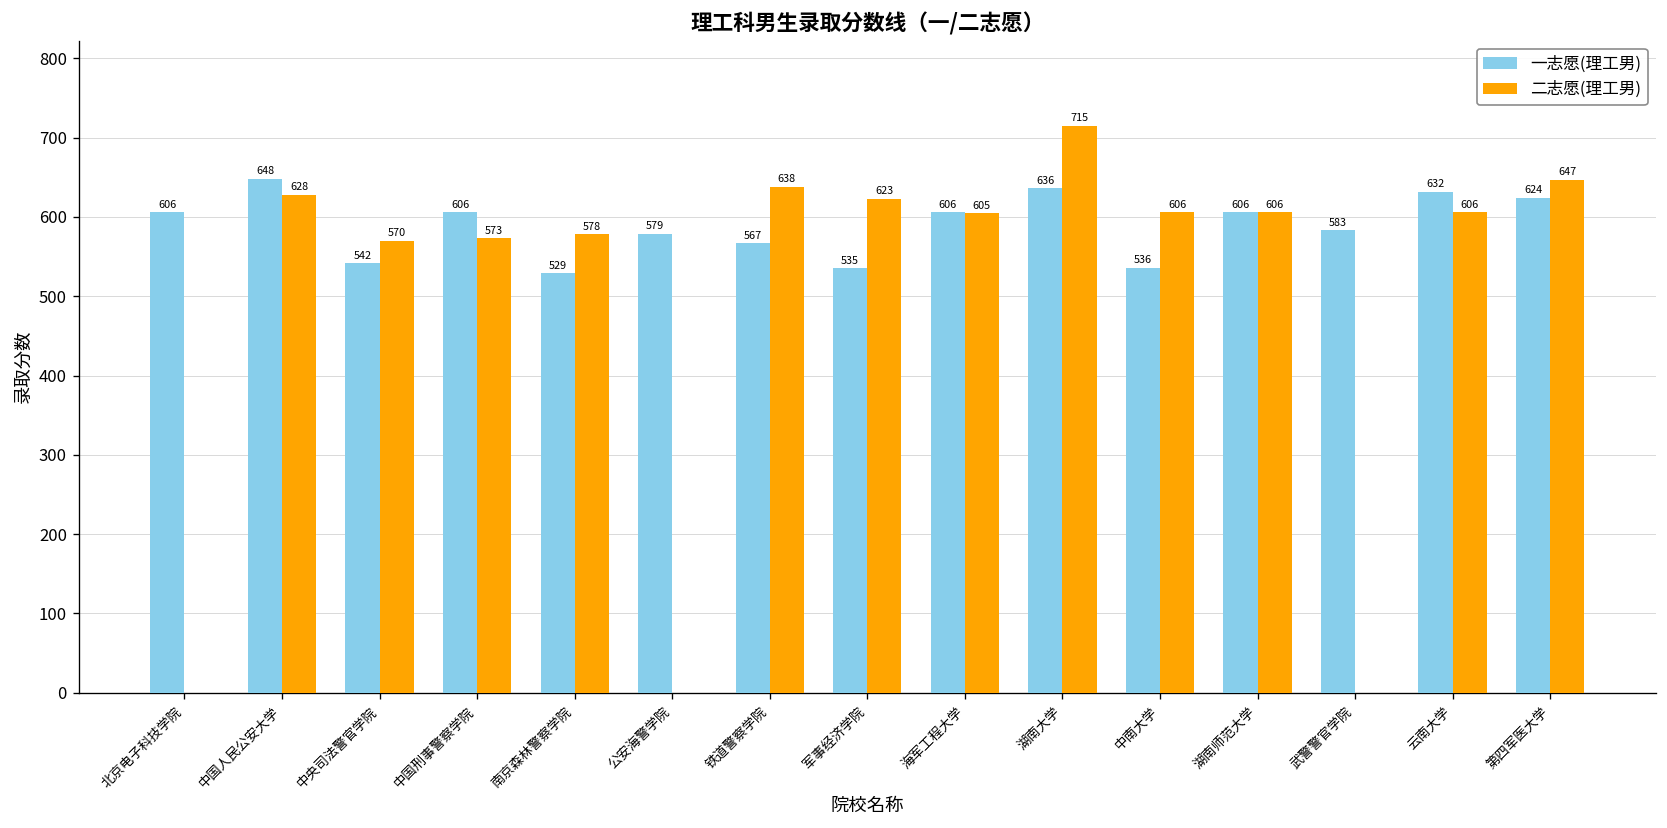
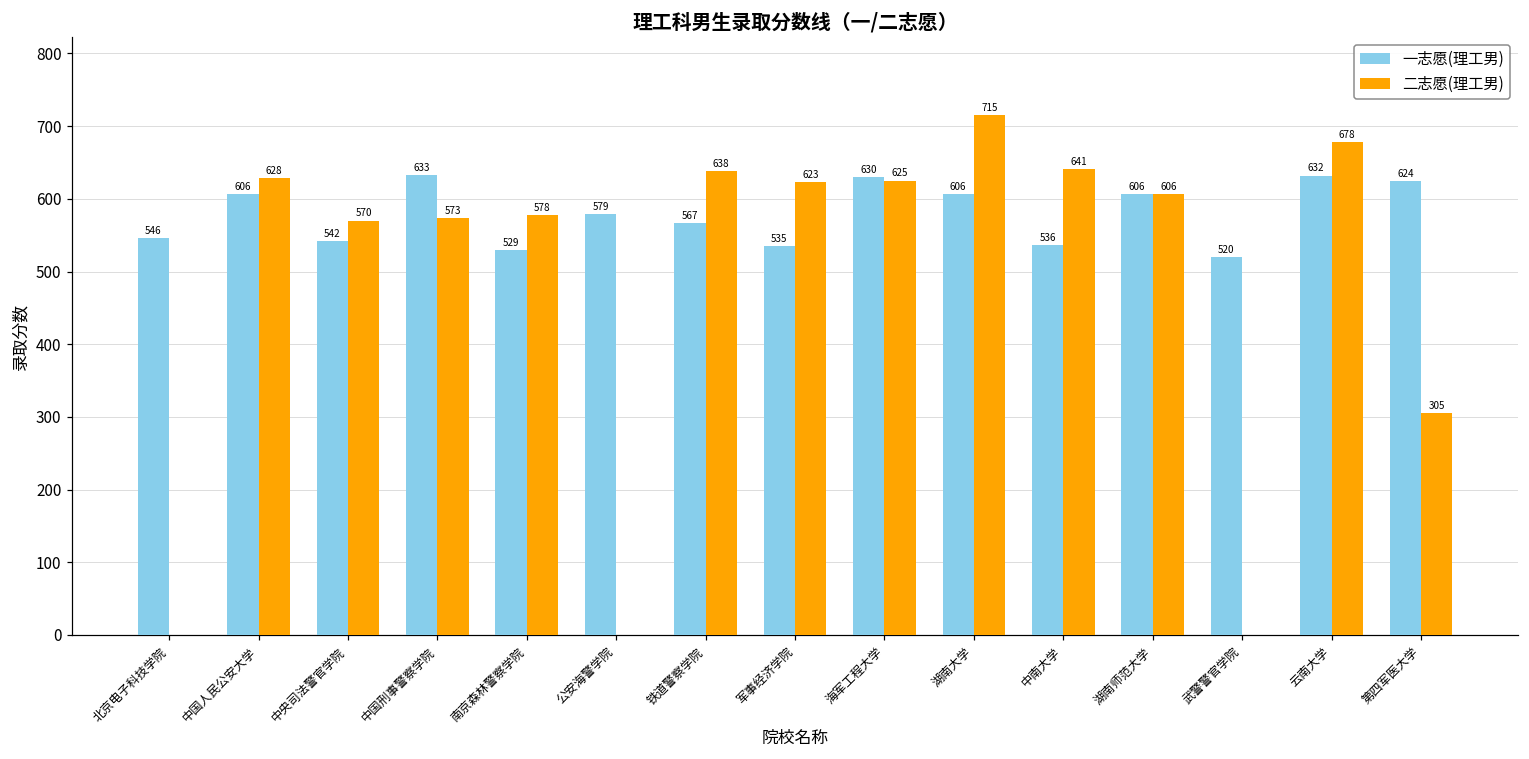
  {
    "一志愿(理工男)": {
-     "北京电子科技学院": 606,
-     "中国人民公安大学": 648,
+     "北京电子科技学院": 546,
+     "中国人民公安大学": 606,
      "中央司法警官学院": 542,
-     "中国刑事警察学院": 606,
+     "中国刑事警察学院": 633,
      "南京森林警察学院": 529,
      "公安海警学院": 579,
      "铁道警察学院": 567,
      "军事经济学院": 535,
-     "海军工程大学": 606,
-     "湖南大学": 636,
+     "海军工程大学": 630,
+     "湖南大学": 606,
      "中南大学": 536,
      "湖南师范大学": 606,
-     "武警警官学院": 583,
+     "武警警官学院": 520,
      "云南大学": 632,
      "第四军医大学": 624
    },
    "二志愿(理工男)": {
      "中国人民公安大学": 628,
      "中央司法警官学院": 570,
      "中国刑事警察学院": 573,
      "南京森林警察学院": 578,
      "铁道警察学院": 638,
      "军事经济学院": 623,
-     "海军工程大学": 605,
+     "海军工程大学": 625,
      "湖南大学": 715,
-     "中南大学": 606,
+     "中南大学": 641,
      "湖南师范大学": 606,
-     "云南大学": 606,
-     "第四军医大学": 647
+     "云南大学": 678,
+     "第四军医大学": 305
    }
  }
